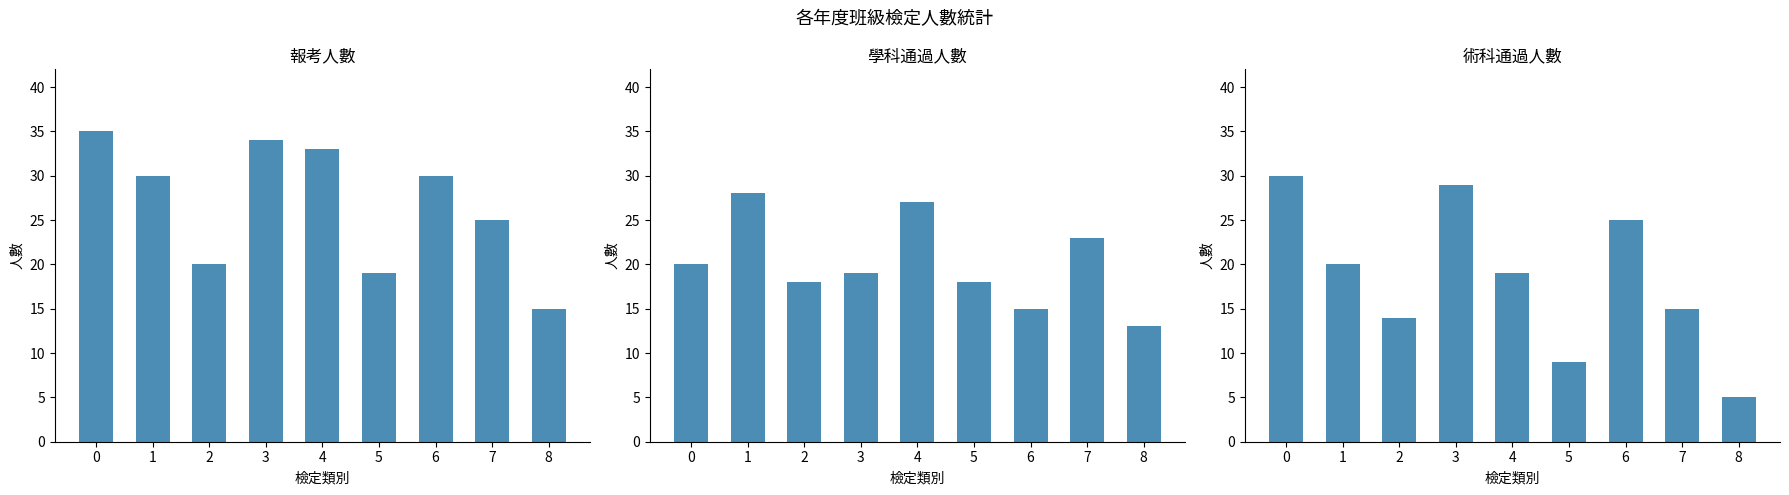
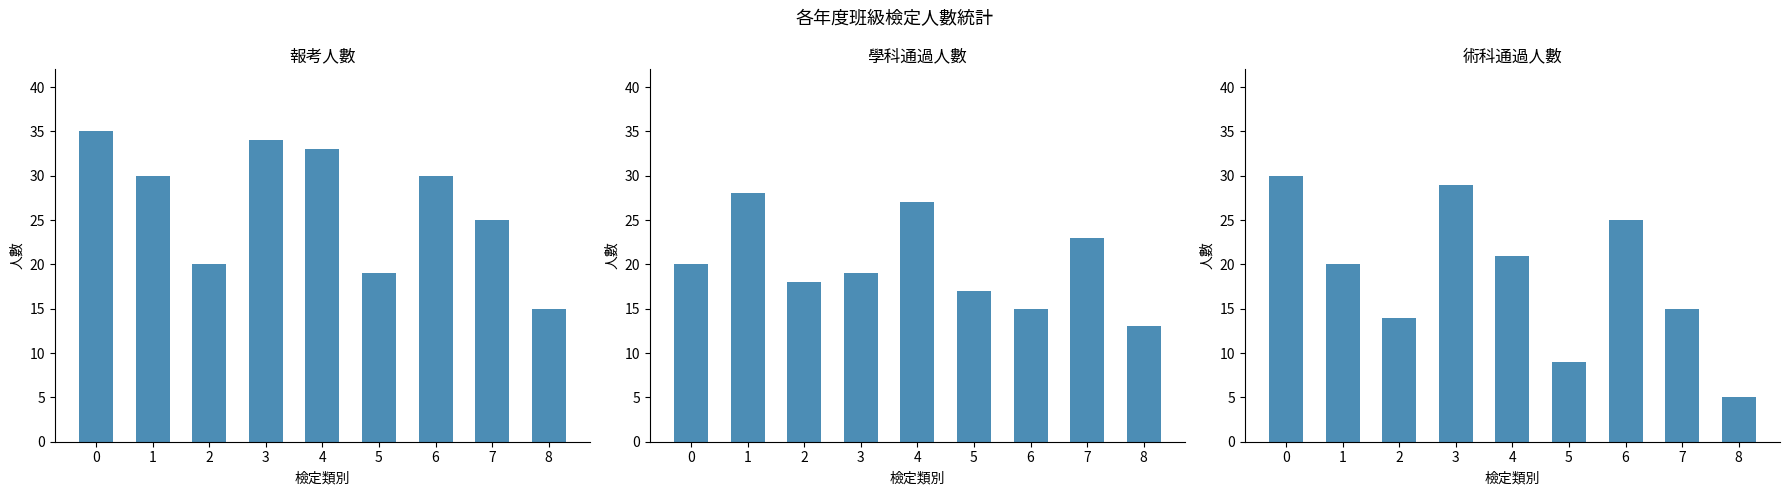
  {
    "報考人數": {
      "0": 35,
      "1": 30,
      "2": 20,
      "3": 34,
      "4": 33,
      "5": 19,
      "6": 30,
      "7": 25,
      "8": 15
    },
    "學科通過人數": {
      "0": 20,
      "1": 28,
      "2": 18,
      "3": 19,
      "4": 27,
-     "5": 18,
+     "5": 17,
      "6": 15,
      "7": 23,
      "8": 13
    },
    "術科通過人數": {
      "0": 30,
      "1": 20,
      "2": 14,
      "3": 29,
-     "4": 19,
+     "4": 21,
      "5": 9,
      "6": 25,
      "7": 15,
      "8": 5
    }
  }
